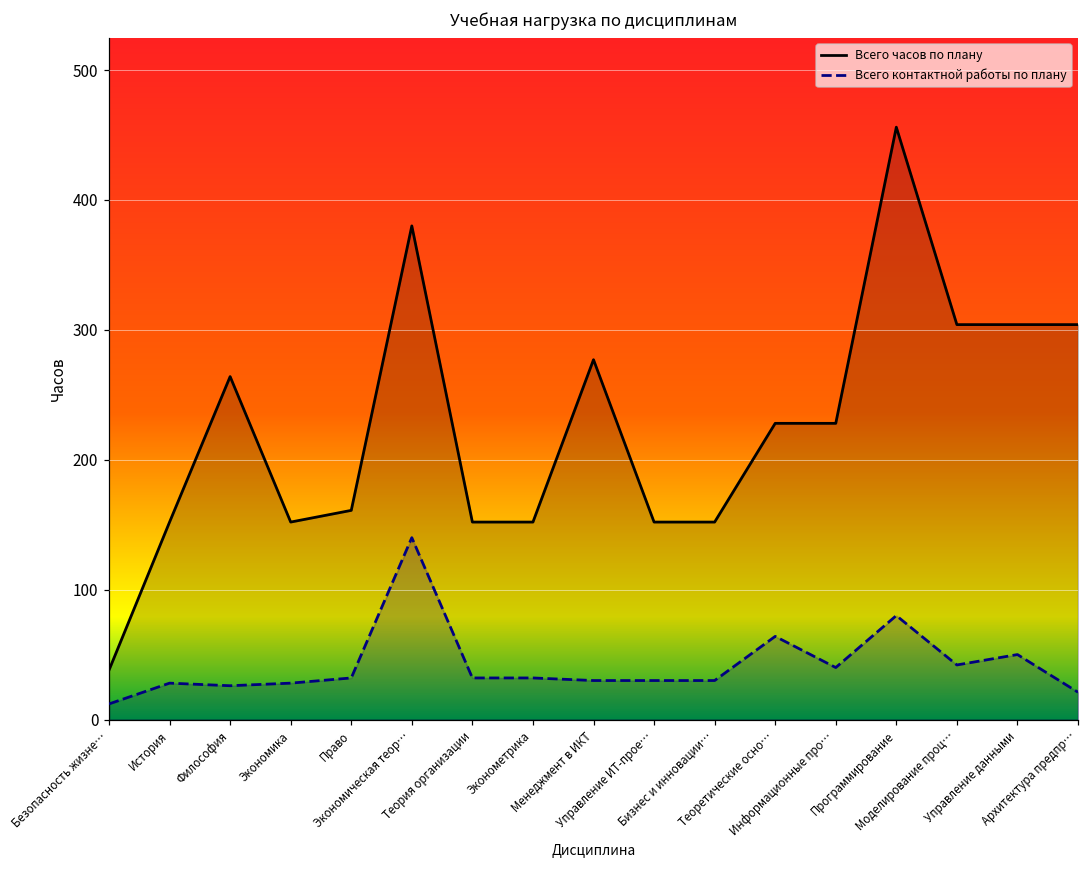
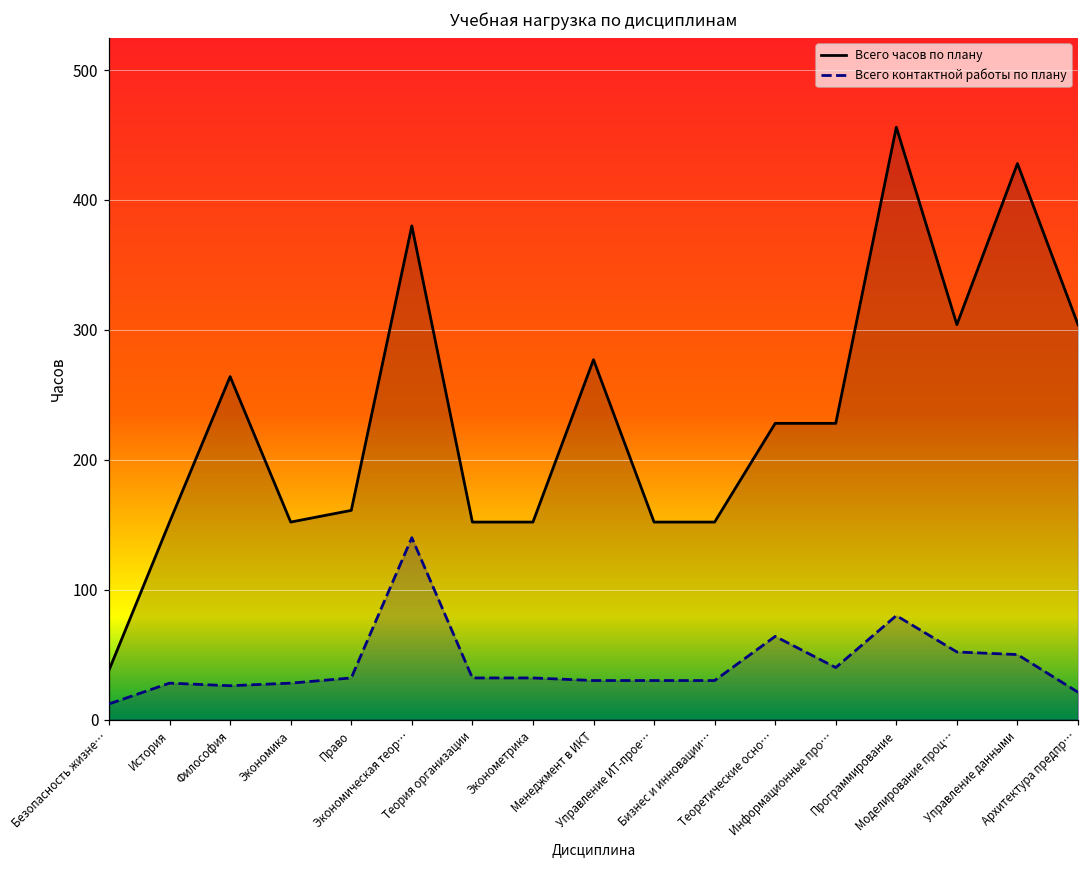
  {
    "Всего часов по плану": {
      "Безопасность жизне…": 38,
      "История": 152,
      "Философия": 264,
      "Экономика": 152,
      "Право": 161,
      "Экономическая теор…": 380,
      "Теория организации": 152,
      "Эконометрика": 152,
      "Менеджмент в ИКТ": 277,
      "Управление ИТ-прое…": 152,
      "Бизнес и инновации…": 152,
      "Теоретические осно…": 228,
      "Информационные про…": 228,
      "Программирование": 456,
      "Моделирование проц…": 304,
-     "Управление данными": 304,
+     "Управление данными": 428,
      "Архитектура предпр…": 304
    },
    "Всего контактной работы по плану": {
      "Безопасность жизне…": 12,
      "История": 28,
      "Философия": 26,
      "Экономика": 28,
      "Право": 32,
      "Экономическая теор…": 140,
      "Теория организации": 32,
      "Эконометрика": 32,
      "Менеджмент в ИКТ": 30,
      "Управление ИТ-прое…": 30,
      "Бизнес и инновации…": 30,
      "Теоретические осно…": 64,
      "Информационные про…": 40,
      "Программирование": 80,
-     "Моделирование проц…": 42,
+     "Моделирование проц…": 52,
      "Управление данными": 50,
      "Архитектура предпр…": 21
    }
  }
